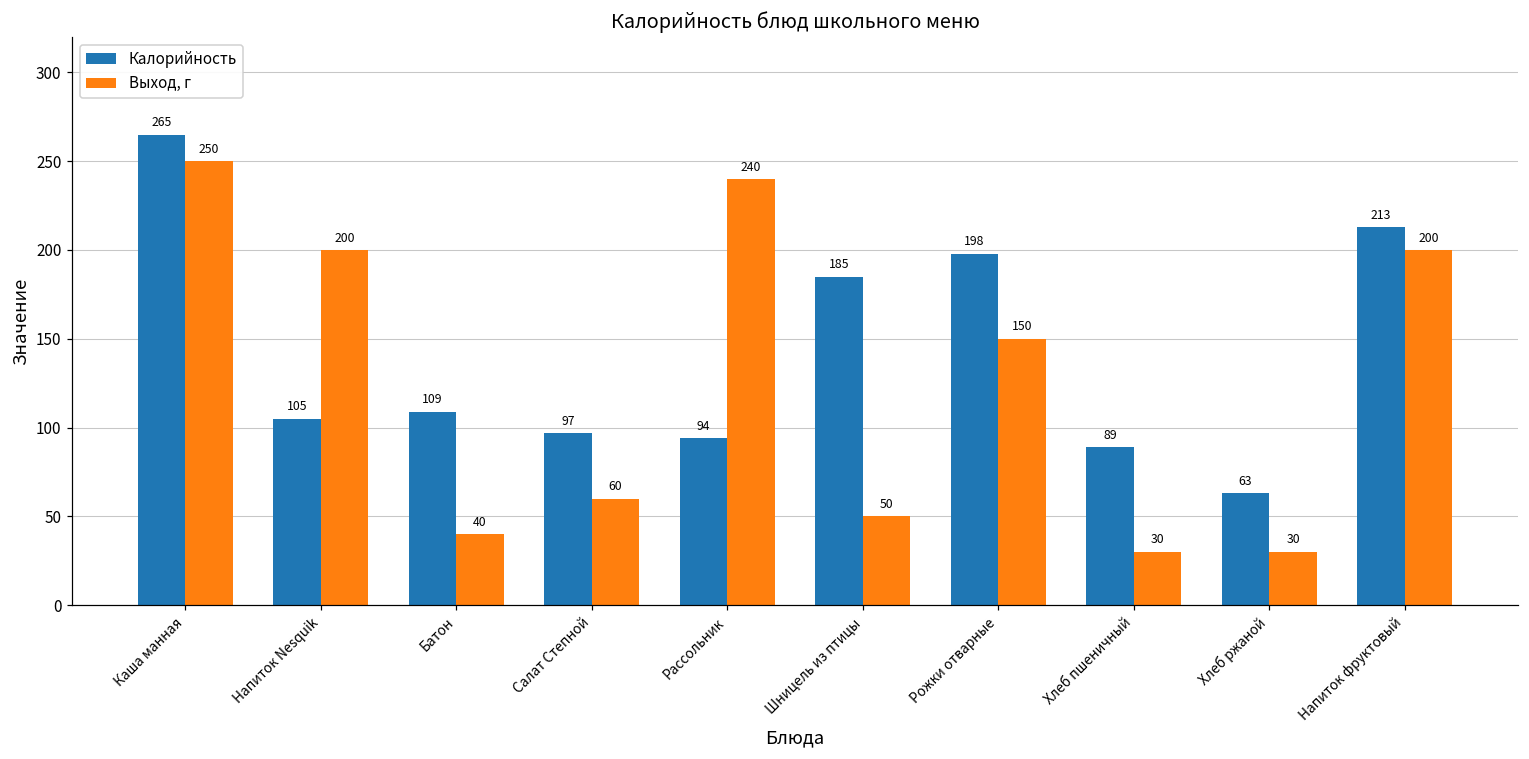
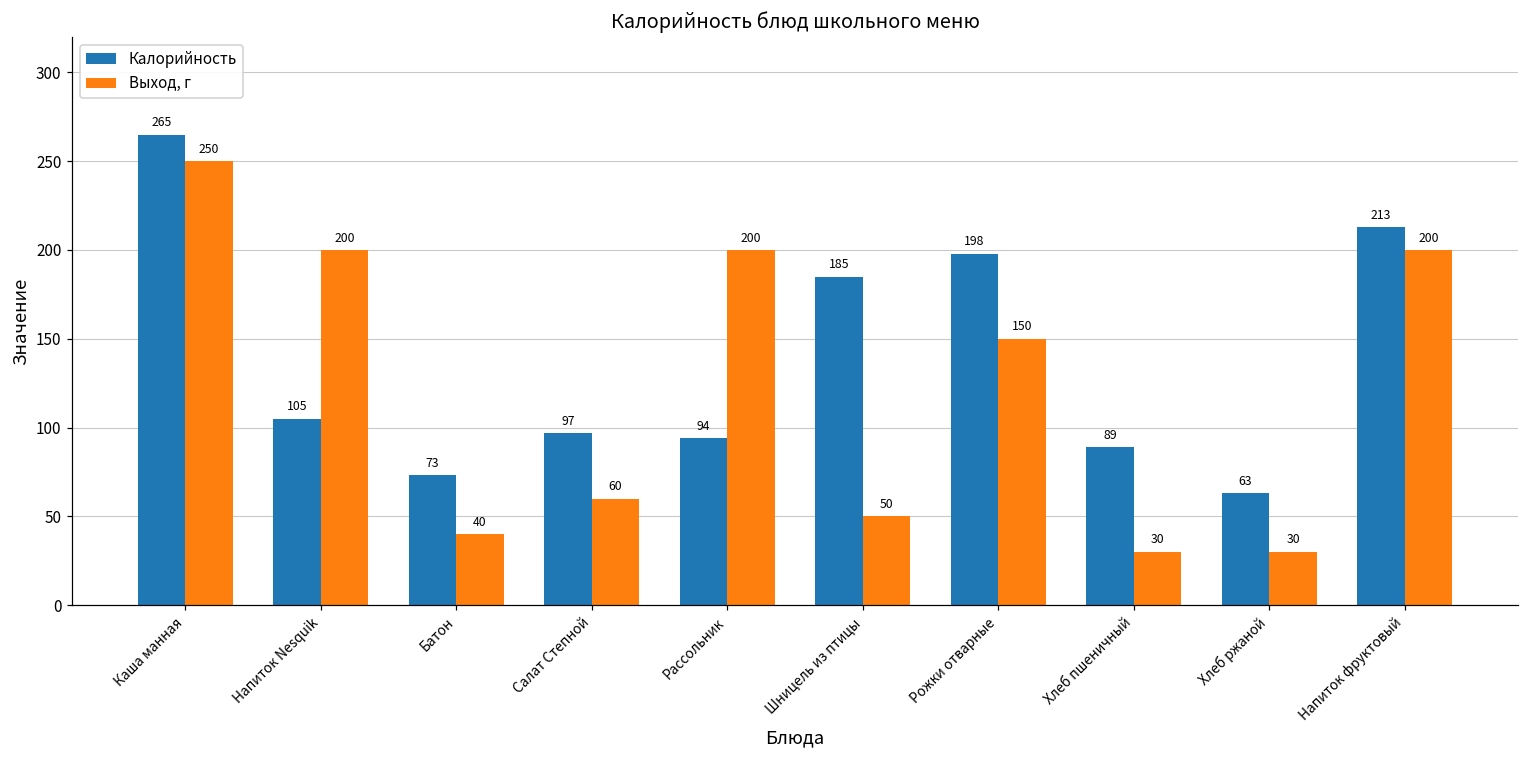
  {
    "Калорийность": {
      "Каша манная": 265,
      "Напиток Nesquik": 105,
-     "Батон": 109,
+     "Батон": 73,
      "Салат Степной": 97,
      "Рассольник": 94,
      "Шницель из птицы": 185,
      "Рожки отварные": 198,
      "Хлеб пшеничный": 89,
      "Хлеб ржаной": 63,
      "Напиток фруктовый": 213
    },
    "Выход, г": {
      "Каша манная": 250,
      "Напиток Nesquik": 200,
      "Батон": 40,
      "Салат Степной": 60,
-     "Рассольник": 240,
+     "Рассольник": 200,
      "Шницель из птицы": 50,
      "Рожки отварные": 150,
      "Хлеб пшеничный": 30,
      "Хлеб ржаной": 30,
      "Напиток фруктовый": 200
    }
  }
